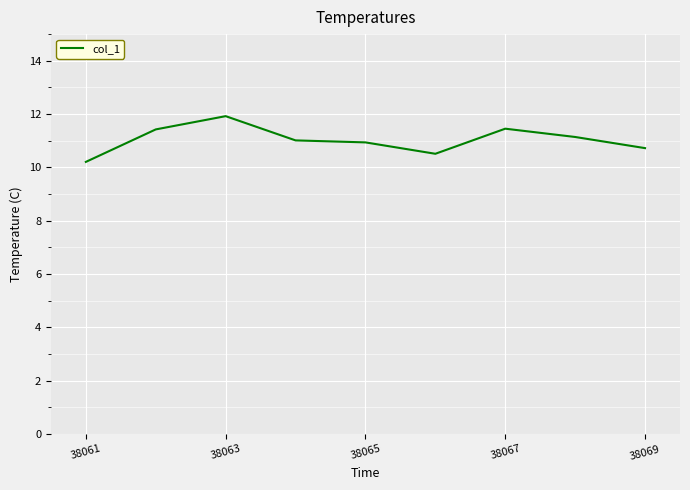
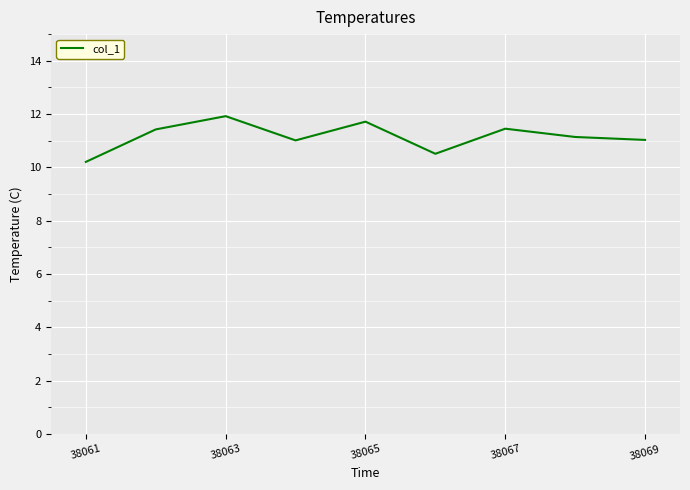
  {
    "38061": 10.2,
    "38063": 11.9,
-   "38065": 10.9,
+   "38065": 11.7,
    "38067": 11.5,
-   "38069": 10.7
+   "38069": 11.0
  }
